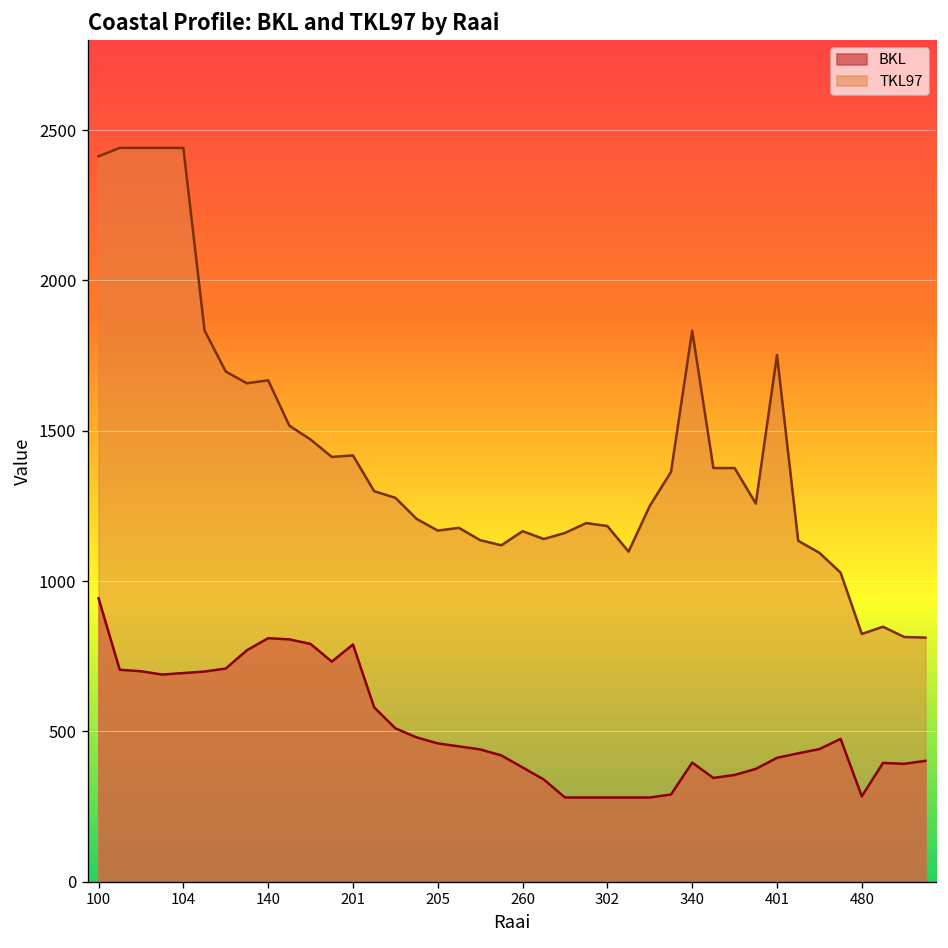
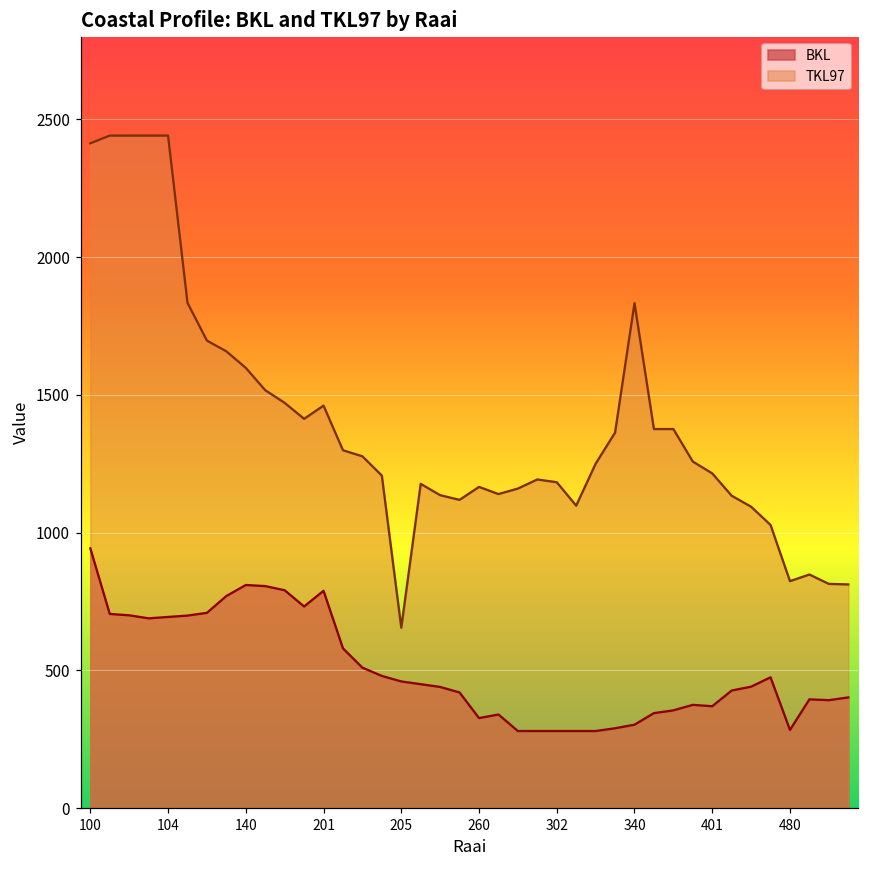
  {
    "BKL": {
      "100": 940,
      "104": 690,
      "140": 810,
      "201": 790,
      "205": 460,
-     "260": 380,
+     "260": 330,
      "302": 280,
-     "340": 400,
-     "401": 410,
+     "340": 300,
+     "401": 370,
      "480": 280
    },
    "TKL97": {
      "100": 2410,
      "104": 2440,
-     "140": 1670,
-     "201": 1420,
-     "205": 1170,
+     "140": 1600,
+     "201": 1460,
+     "205": 660,
      "260": 1170,
      "302": 1180,
      "340": 1830,
-     "401": 1750,
+     "401": 1220,
      "480": 820
    }
  }
